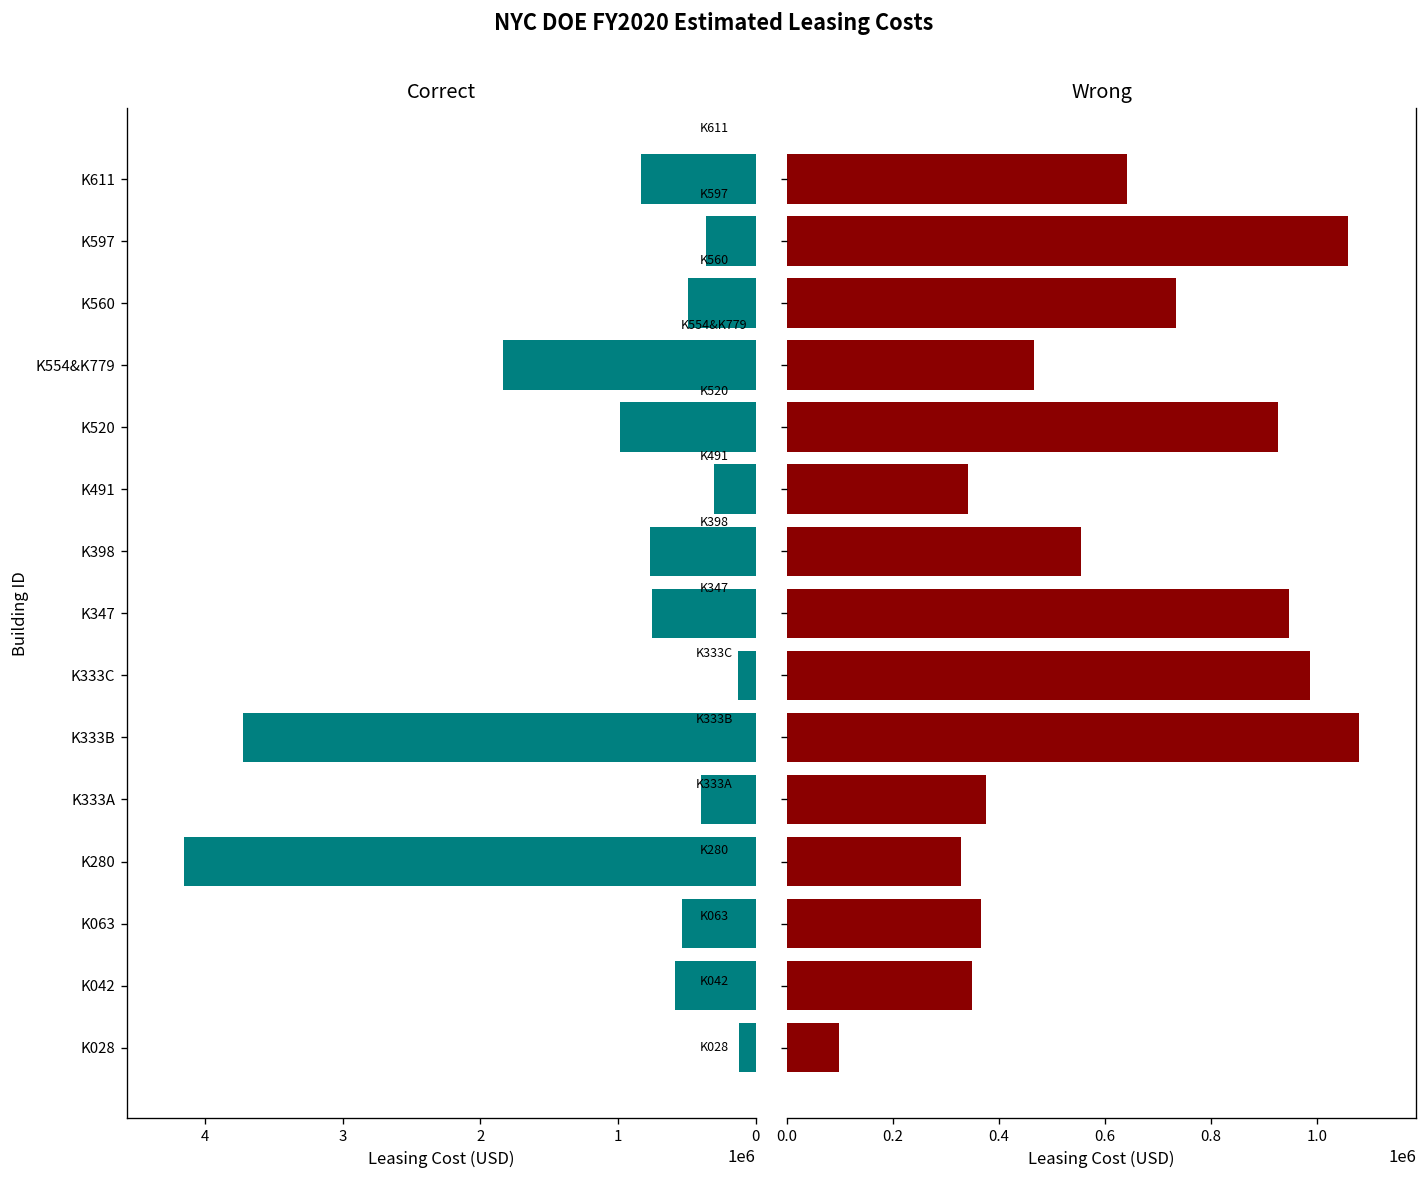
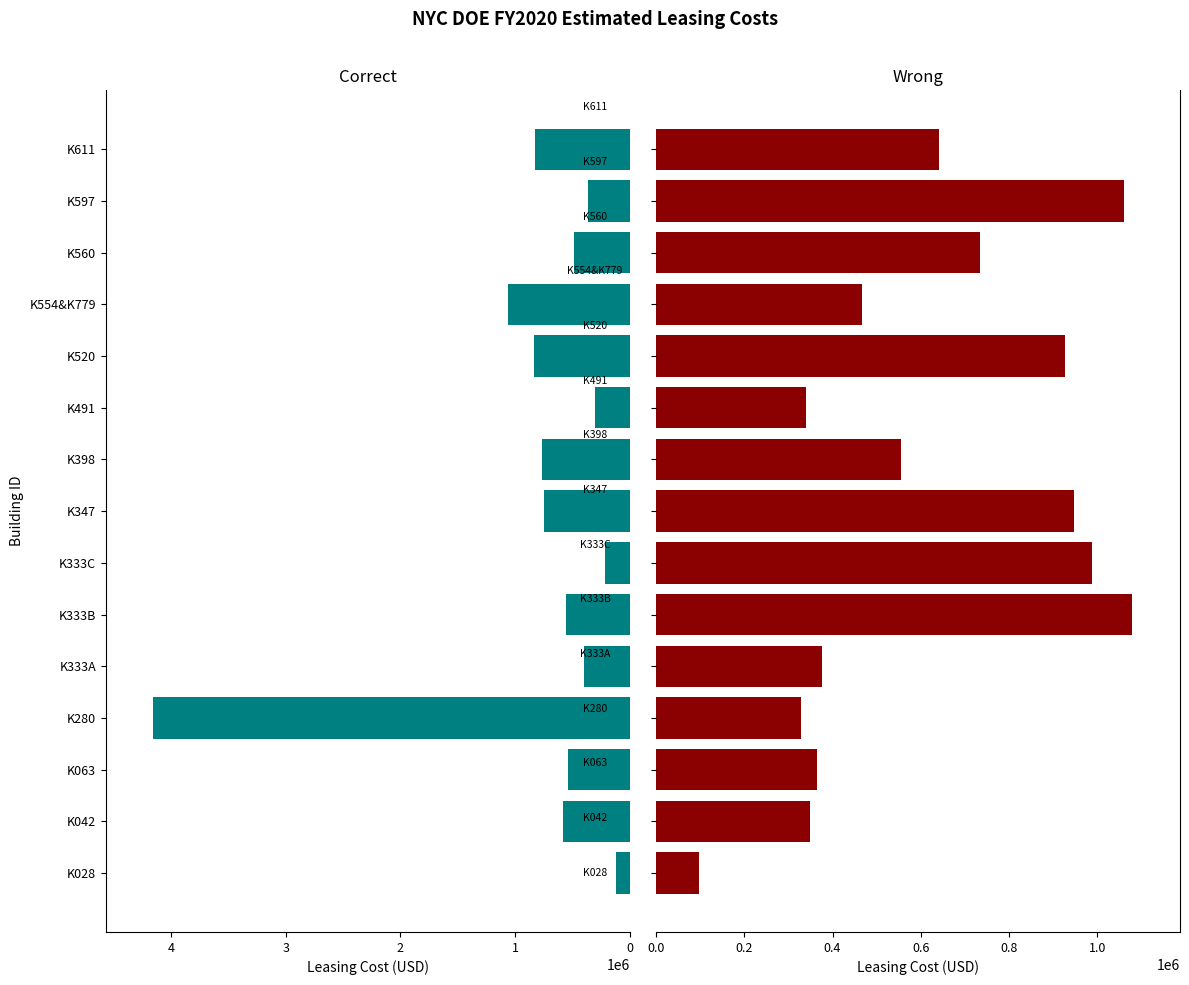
  {
    "Correct": {
      "K611": 830000,
      "K597": 360000,
      "K560": 490000,
-     "K554&K779": 1840000,
-     "K520": 990000,
+     "K554&K779": 1060000,
+     "K520": 830000,
      "K491": 300000,
      "K398": 770000,
      "K347": 750000,
-     "K333C": 130000,
-     "K333B": 3720000,
+     "K333C": 210000,
+     "K333B": 560000,
      "K333A": 400000,
      "K280": 4150000,
      "K063": 540000,
      "K042": 590000,
      "K028": 120000
    }
  }
